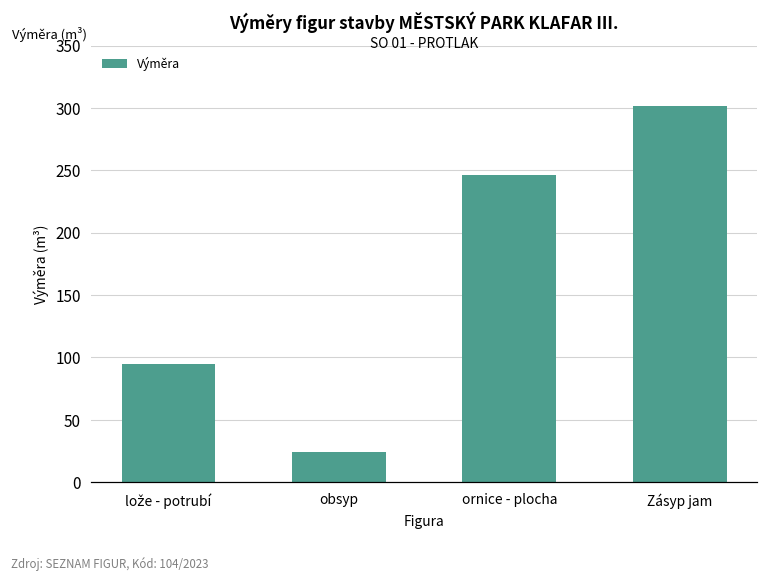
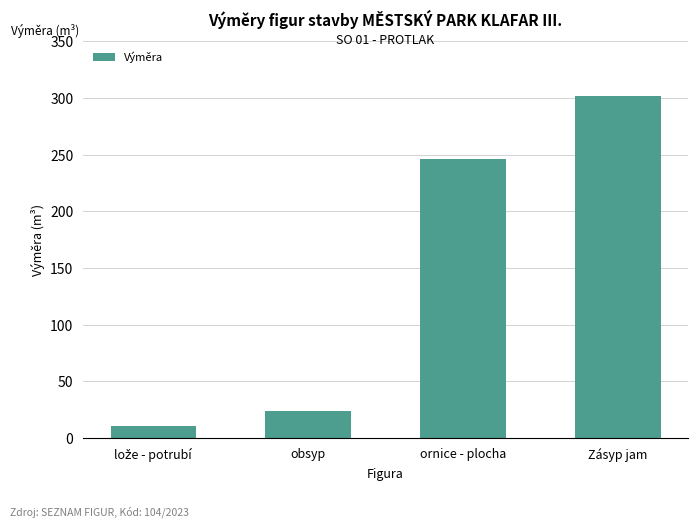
  {
-   "lože - potrubí": 95,
+   "lože - potrubí": 10,
    "obsyp": 24,
    "ornice - plocha": 246,
    "Zásyp jam": 302
  }
